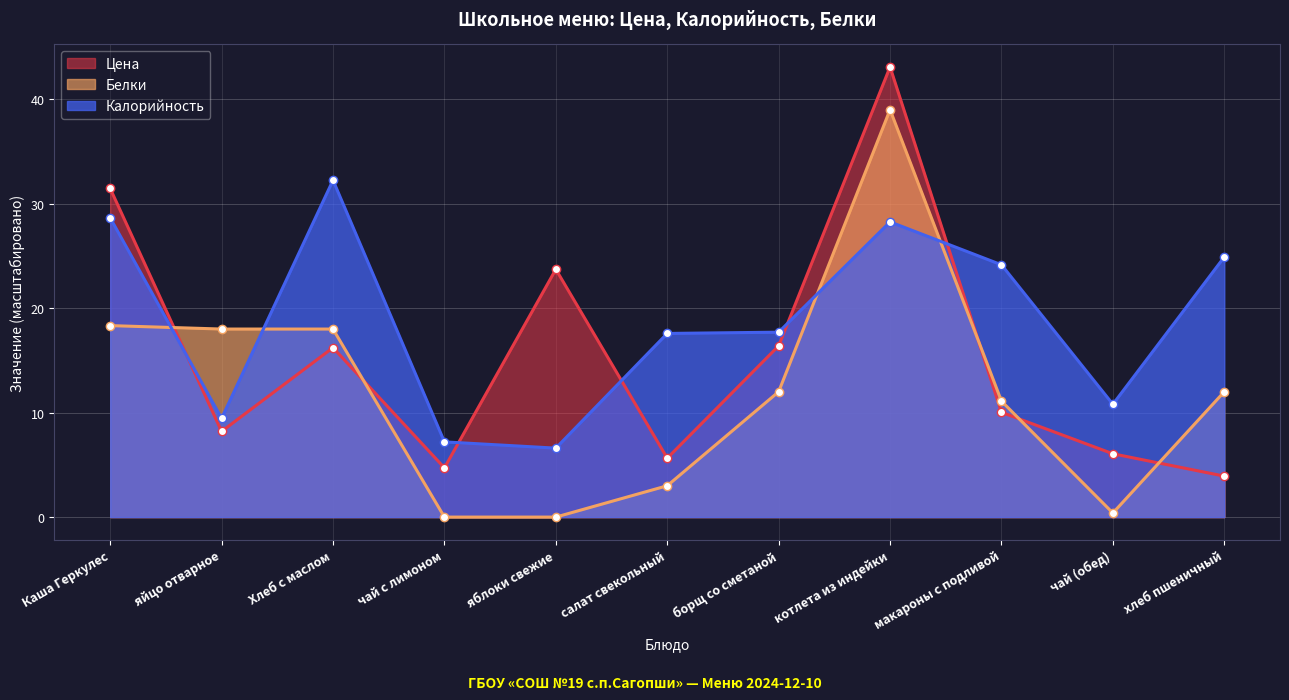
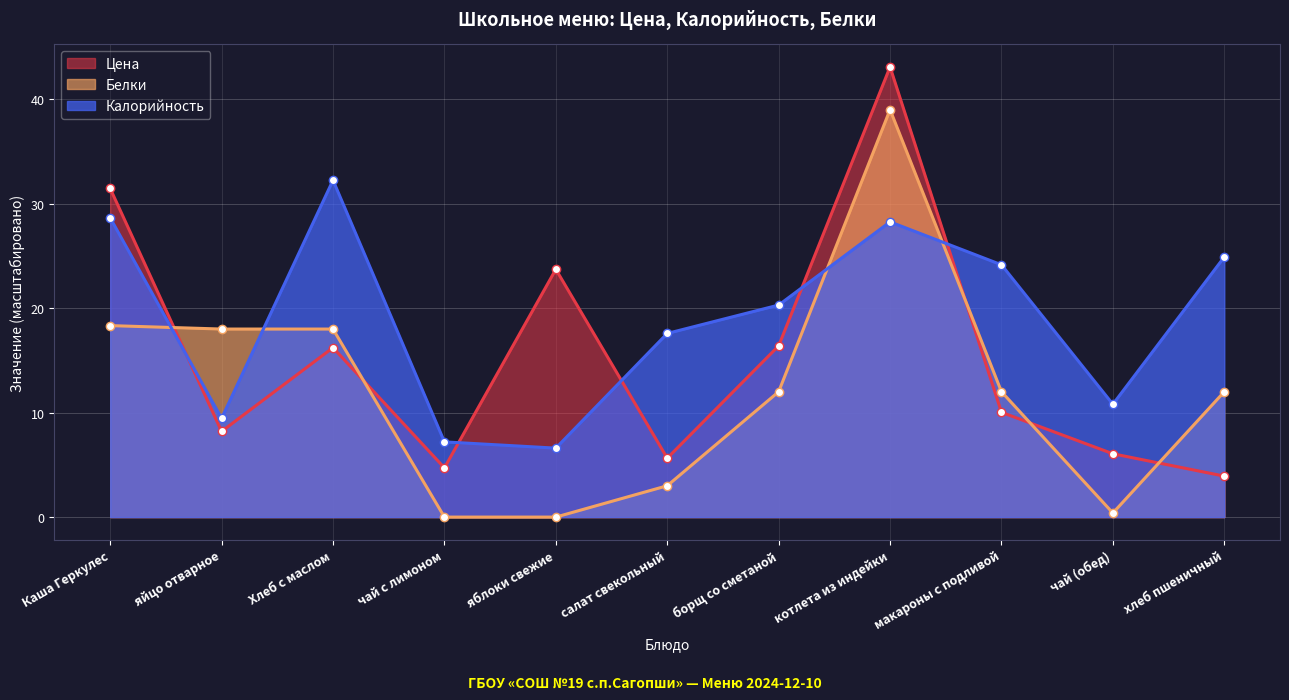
  {
    "Цена": {
      "Каша Геркулес": 31.5,
      "яйцо отварное": 8.2,
      "Хлеб с маслом": 16.2,
      "чай с лимоном": 4.7,
      "яблоки свежие": 23.7,
      "салат свекольный": 5.6,
      "борщ со сметаной": 16.4,
      "котлета из индейки": 43.1,
      "макароны с подливой": 10.0,
      "чай (обед)": 6.1,
      "хлеб пшеничный": 3.9
    },
    "Белки": {
      "Каша Геркулес": 18.3,
      "яйцо отварное": 18.0,
      "Хлеб с маслом": 18.0,
      "чай с лимоном": 0.0,
      "яблоки свежие": 0.0,
      "салат свекольный": 3.0,
      "борщ со сметаной": 12.0,
      "котлета из индейки": 39.0,
-     "макароны с подливой": 11.1,
+     "макароны с подливой": 12.0,
      "чай (обед)": 0.4,
      "хлеб пшеничный": 12.0
    },
    "Калорийность": {
      "Каша Геркулес": 28.6,
      "яйцо отварное": 9.5,
      "Хлеб с маслом": 32.3,
      "чай с лимоном": 7.2,
      "яблоки свежие": 6.6,
      "салат свекольный": 17.6,
-     "борщ со сметаной": 17.7,
+     "борщ со сметаной": 20.3,
      "котлета из индейки": 28.3,
      "макароны с подливой": 24.2,
      "чай (обед)": 10.8,
      "хлеб пшеничный": 24.9
    }
  }
